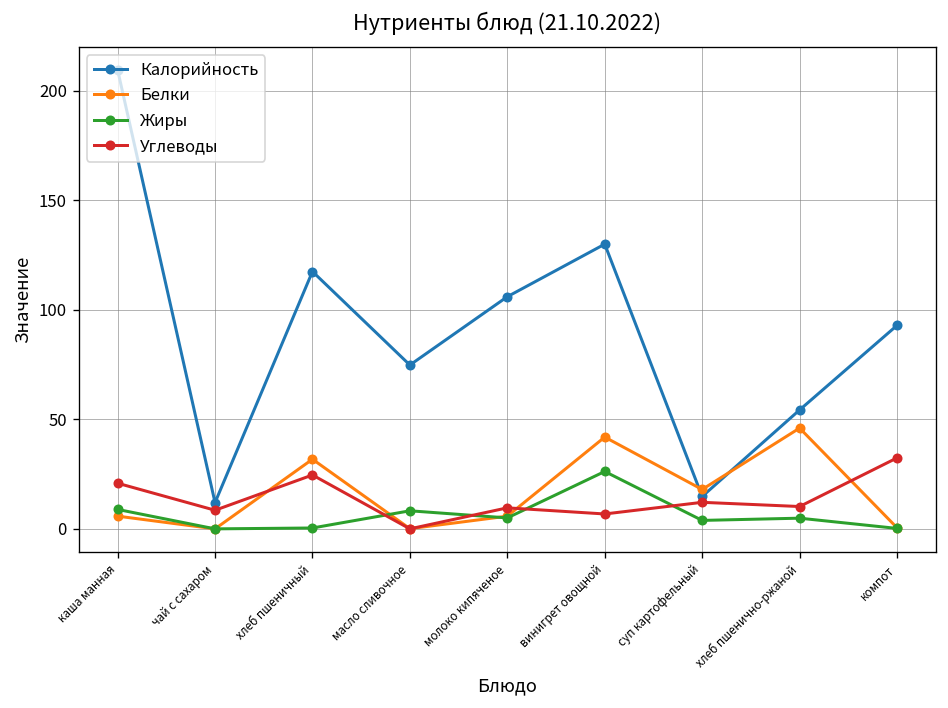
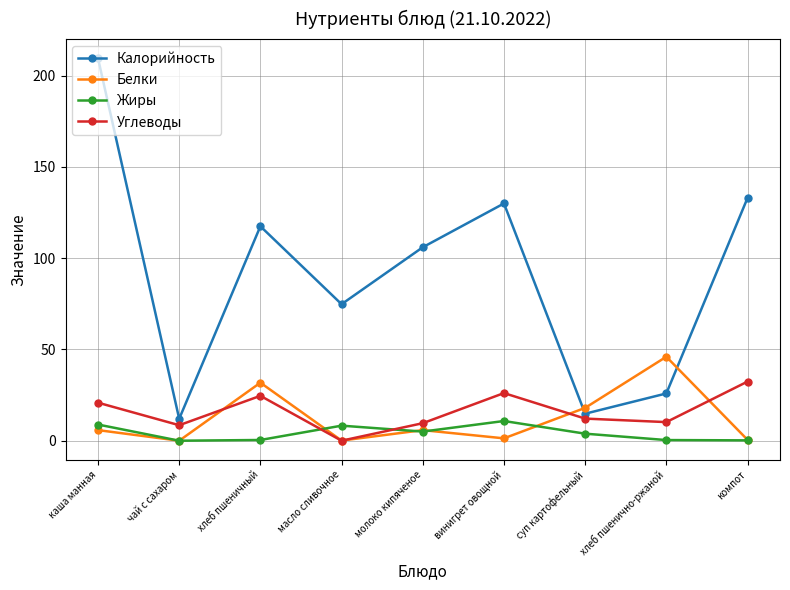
  {
    "Калорийность": {
      "чай с сахаром": 12,
      "хлеб пшеничный": 118,
      "масло сливочное": 75,
      "молоко кипяченое": 106,
      "винигрет овощной": 130,
      "суп картофельный": 15,
-     "хлеб пшенично-ржаной": 54,
-     "компот": 93
+     "хлеб пшенично-ржаной": 26,
+     "компот": 133
    },
    "Белки": {
      "каша манная": 6,
      "хлеб пшеничный": 32,
-     "винигрет овощной": 42,
+     "винигрет овощной": 1,
      "суп картофельный": 18,
      "хлеб пшенично-ржаной": 46
    },
    "Жиры": {
      "каша манная": 9,
      "хлеб пшеничный": 0,
      "масло сливочное": 8,
-     "винигрет овощной": 26,
+     "винигрет овощной": 11,
      "суп картофельный": 4,
-     "хлеб пшенично-ржаной": 5
+     "хлеб пшенично-ржаной": 0
    },
    "Углеводы": {
      "каша манная": 21,
      "чай с сахаром": 9,
      "хлеб пшеничный": 25,
      "молоко кипяченое": 10,
-     "винигрет овощной": 7,
+     "винигрет овощной": 26,
      "суп картофельный": 12,
      "хлеб пшенично-ржаной": 10,
      "компот": 32
    }
  }
